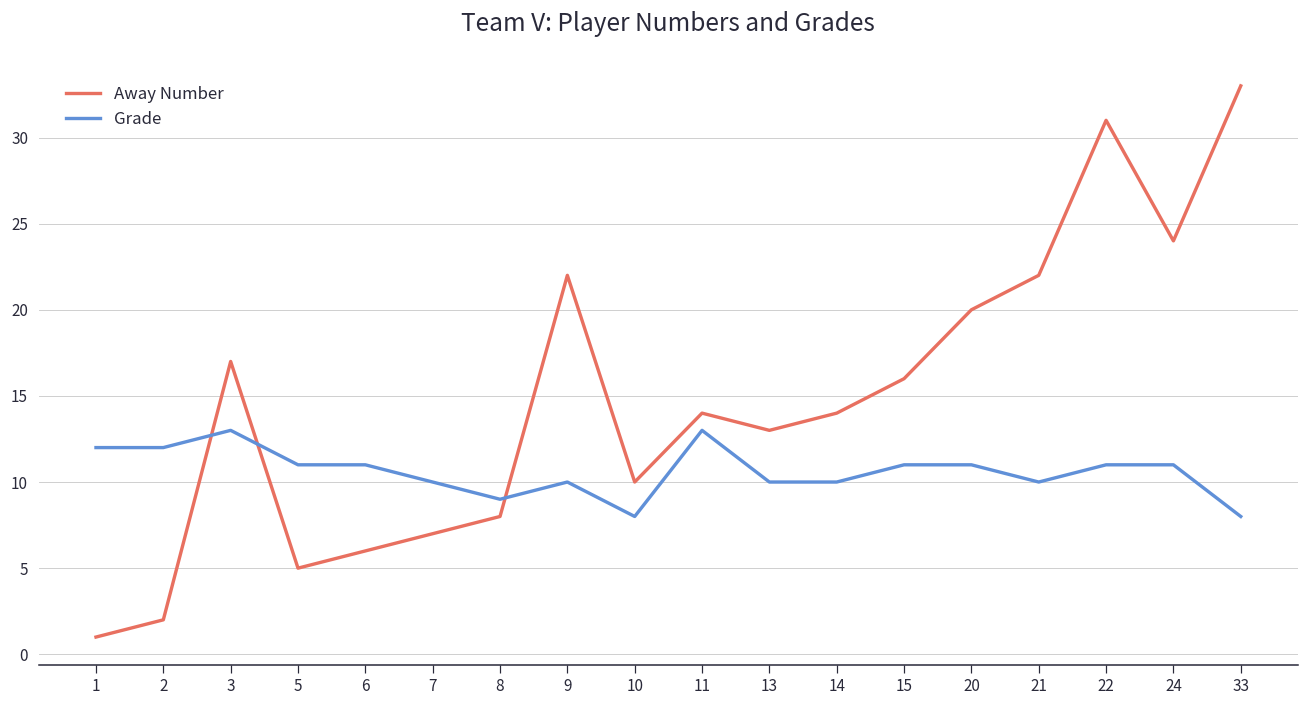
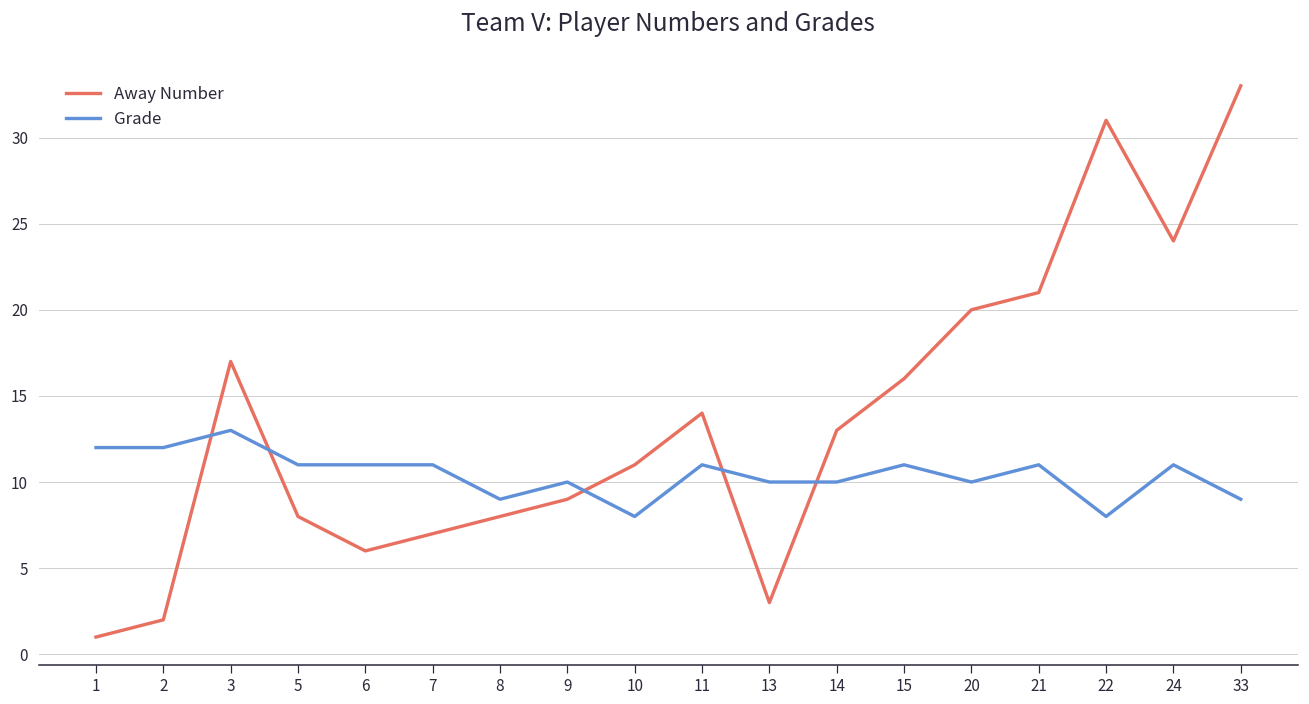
  {
    "Away Number": {
      "1": 1,
      "2": 2,
      "3": 17,
-     "5": 5,
+     "5": 8,
      "6": 6,
      "7": 7,
      "8": 8,
-     "9": 22,
-     "10": 10,
+     "9": 9,
+     "10": 11,
      "11": 14,
-     "13": 13,
-     "14": 14,
+     "13": 3,
+     "14": 13,
      "15": 16,
      "20": 20,
-     "21": 22,
+     "21": 21,
      "22": 31,
      "24": 24,
      "33": 33
    },
    "Grade": {
      "1": 12,
      "2": 12,
      "3": 13,
      "5": 11,
      "6": 11,
-     "7": 10,
+     "7": 11,
      "8": 9,
      "9": 10,
      "10": 8,
-     "11": 13,
+     "11": 11,
      "13": 10,
      "14": 10,
      "15": 11,
-     "20": 11,
-     "21": 10,
-     "22": 11,
+     "20": 10,
+     "21": 11,
+     "22": 8,
      "24": 11,
-     "33": 8
+     "33": 9
    }
  }
